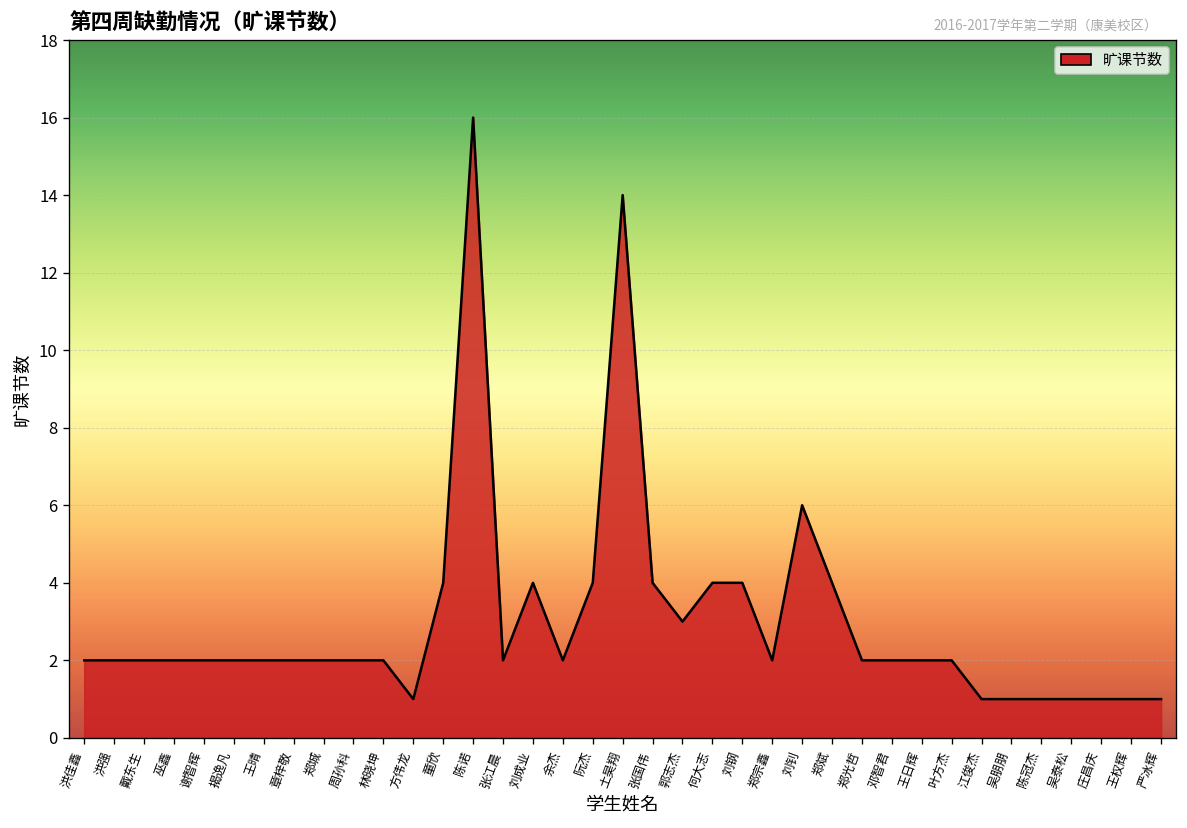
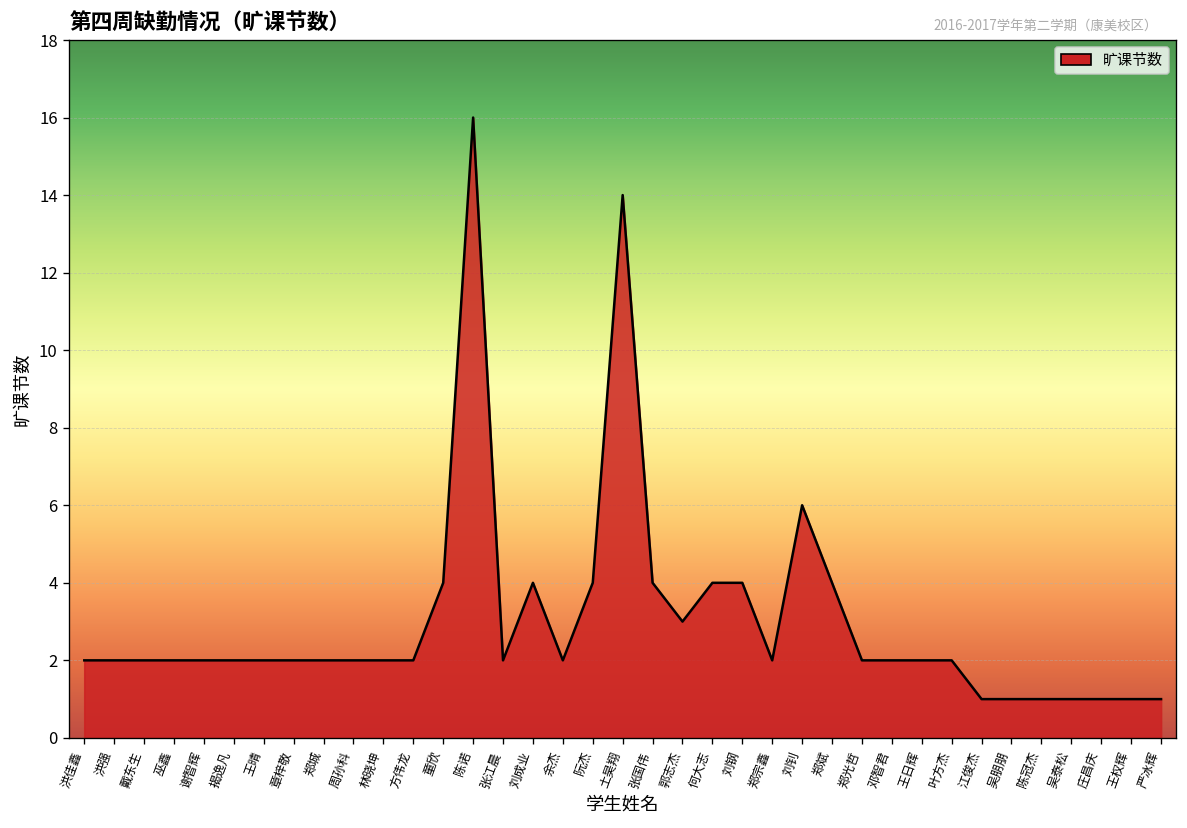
  {
    "洪佳鑫": 2,
    "洪强": 2,
    "戴东生": 2,
    "巫鑫": 2,
    "谢智辉": 2,
    "揭逸凡": 2,
    "王晴": 2,
    "章梓敬": 2,
    "郑城": 2,
    "周孙科": 2,
    "林晓坤": 2,
-   "方伟龙": 1,
+   "方伟龙": 2,
    "童欣": 4,
    "陈诺": 16,
    "张江晨": 2,
    "刘成业": 4,
    "余杰": 2,
    "阮杰": 4,
    "土昊翔": 14,
    "张国伟": 4,
    "郭志杰": 3,
    "何大志": 4,
    "刘钢": 4,
    "郑宗鑫": 2,
    "刘钊": 6,
    "郑斌": 4,
    "郑光哲": 2,
    "邓智君": 2,
    "王日辉": 2,
    "叶方杰": 2,
    "江俊杰": 1,
    "吴朋朋": 1,
    "陈冠杰": 1,
    "吴泰松": 1,
    "庄昌庆": 1,
    "王权辉": 1,
    "严冰辉": 1
  }
